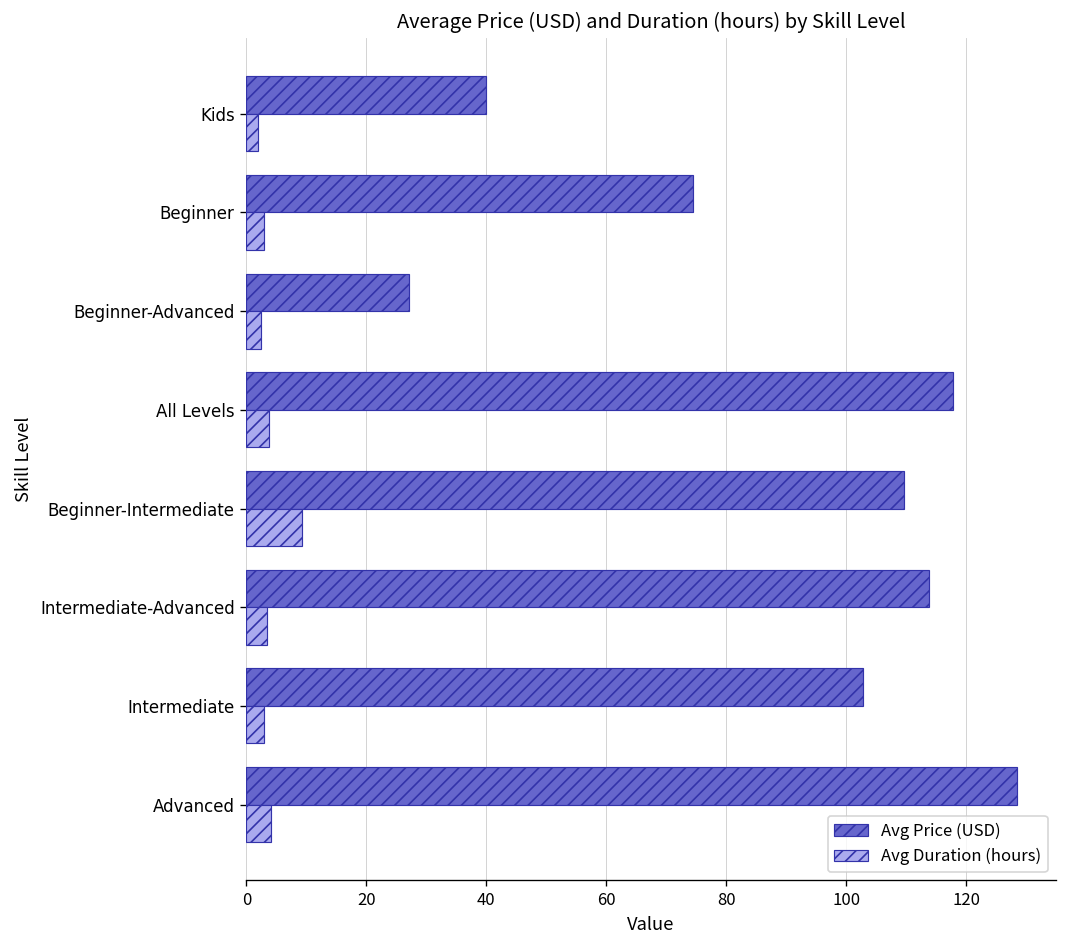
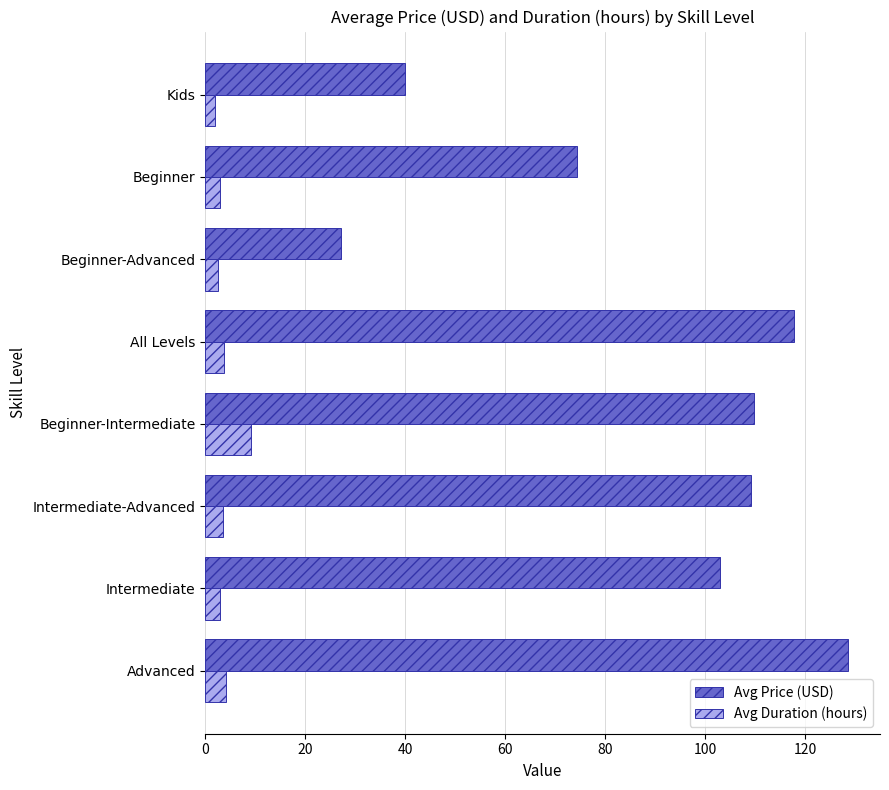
  {
    "Avg Price (USD)": {
      "Kids": 40,
      "Beginner": 74,
      "Beginner-Advanced": 27,
      "All Levels": 118,
      "Beginner-Intermediate": 110,
-     "Intermediate-Advanced": 114,
+     "Intermediate-Advanced": 109,
      "Intermediate": 103,
      "Advanced": 129
    },
    "Avg Duration (hours)": {
      "Kids": 2,
      "Beginner": 3,
      "Beginner-Advanced": 3,
      "All Levels": 4,
      "Beginner-Intermediate": 9,
      "Intermediate-Advanced": 4,
      "Intermediate": 3,
      "Advanced": 4
    }
  }
